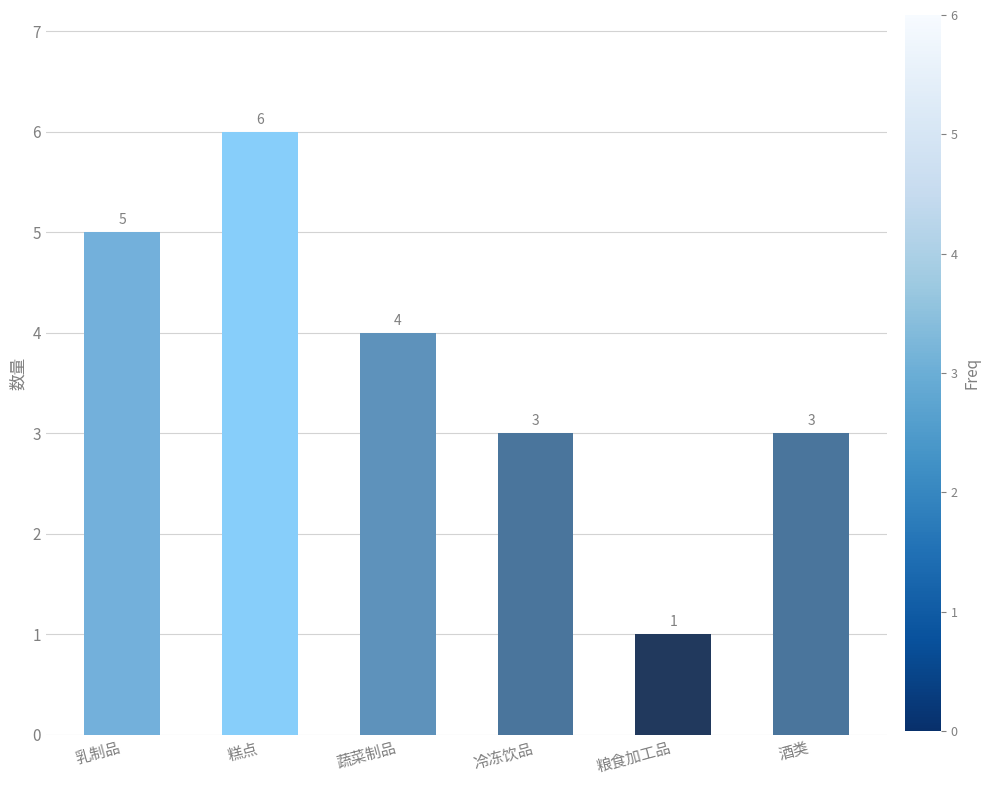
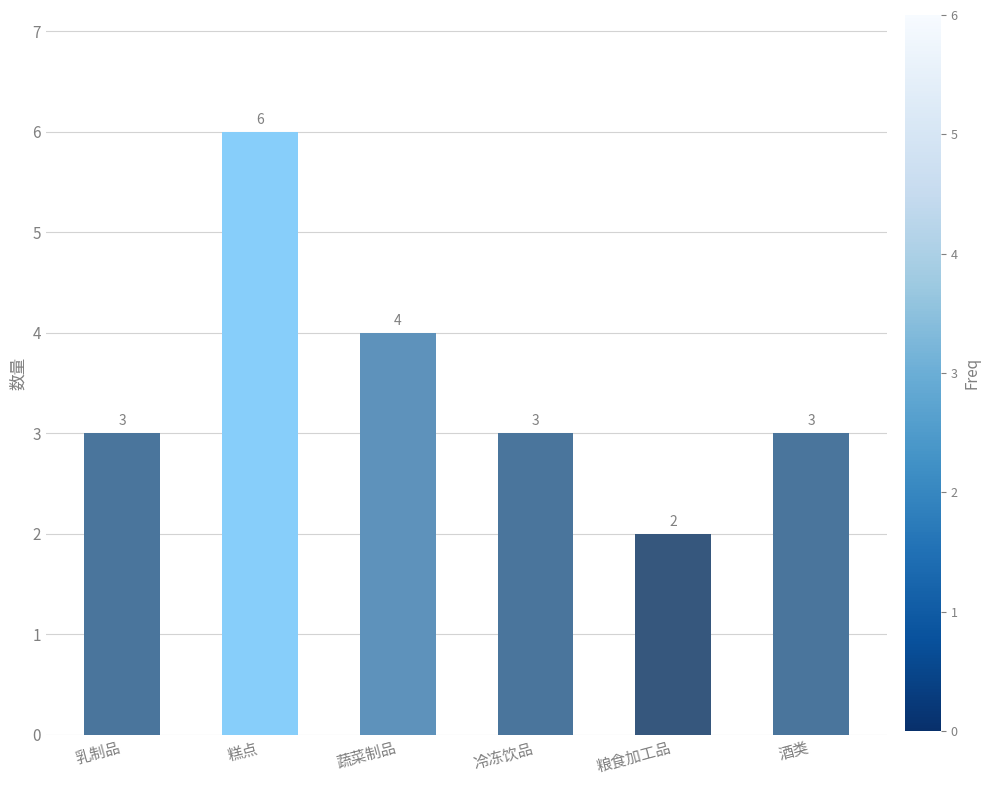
  {
-   "乳制品": 5,
+   "乳制品": 3,
    "糕点": 6,
    "蔬菜制品": 4,
    "冷冻饮品": 3,
-   "粮食加工品": 1,
+   "粮食加工品": 2,
    "酒类": 3
  }
